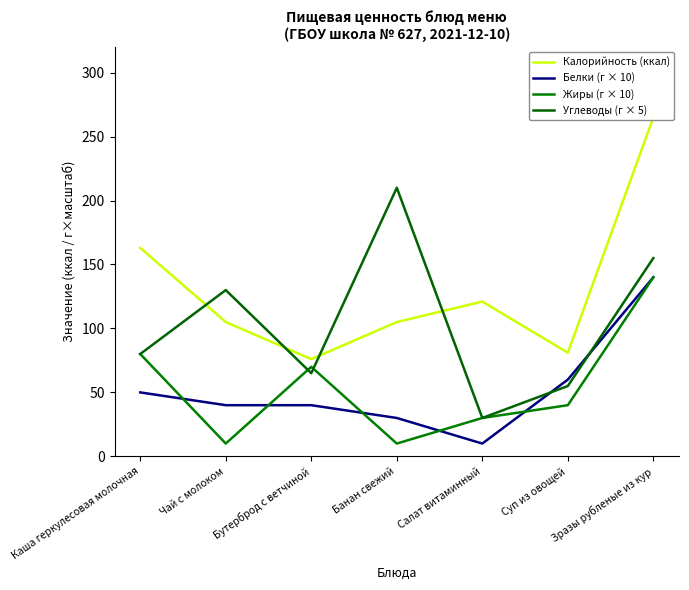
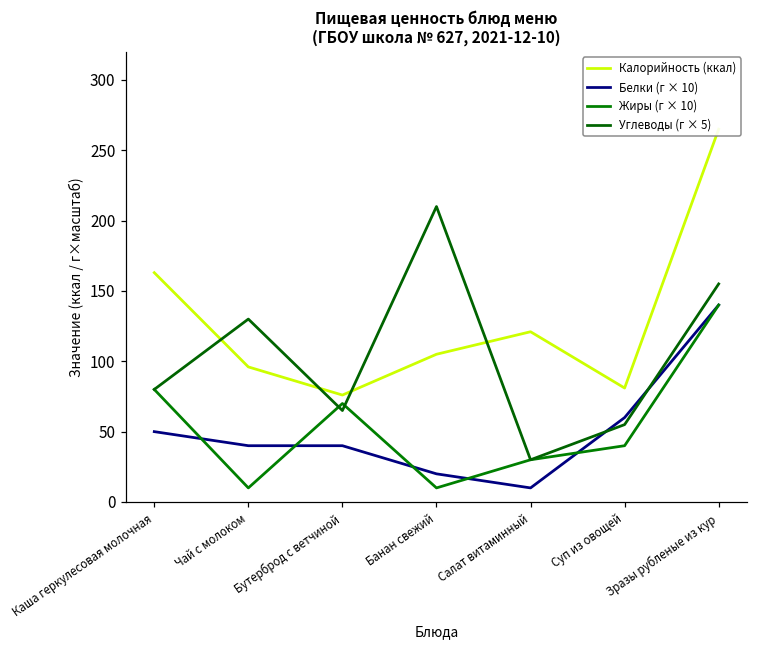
  {
    "Калорийность (ккал)": {
      "Каша геркулесовая молочная": 163,
-     "Чай с молоком": 105,
+     "Чай с молоком": 96,
      "Бутерброд с ветчиной": 76,
      "Банан свежий": 105,
      "Салат витаминный": 121,
      "Суп из овощей": 81
    },
    "Белки (г × 10)": {
      "Каша геркулесовая молочная": 50,
      "Чай с молоком": 40,
      "Бутерброд с ветчиной": 40,
-     "Банан свежий": 30,
+     "Банан свежий": 20,
      "Салат витаминный": 10,
      "Суп из овощей": 60
    }
  }
